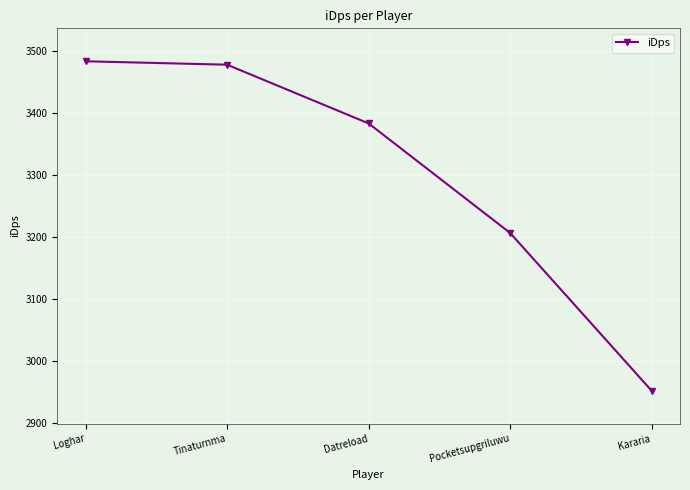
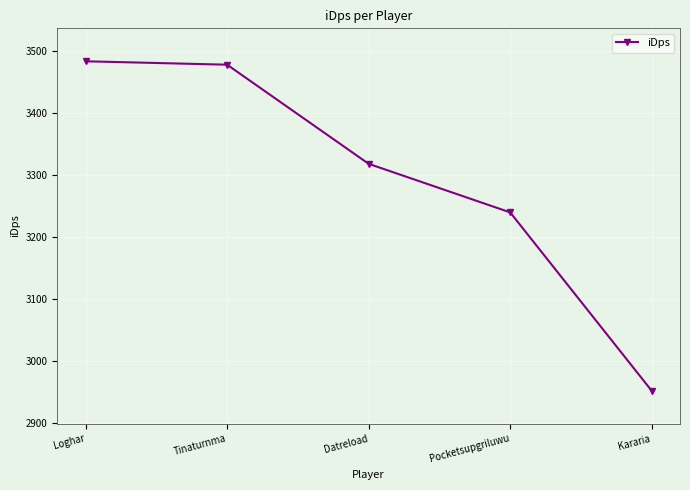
  {
    "Loghar": 3480,
    "Tinaturnma": 3480,
-   "Datreload": 3380,
-   "Pocketsupgriluwu": 3210,
+   "Datreload": 3320,
+   "Pocketsupgriluwu": 3240,
    "Kararia": 2950
  }
